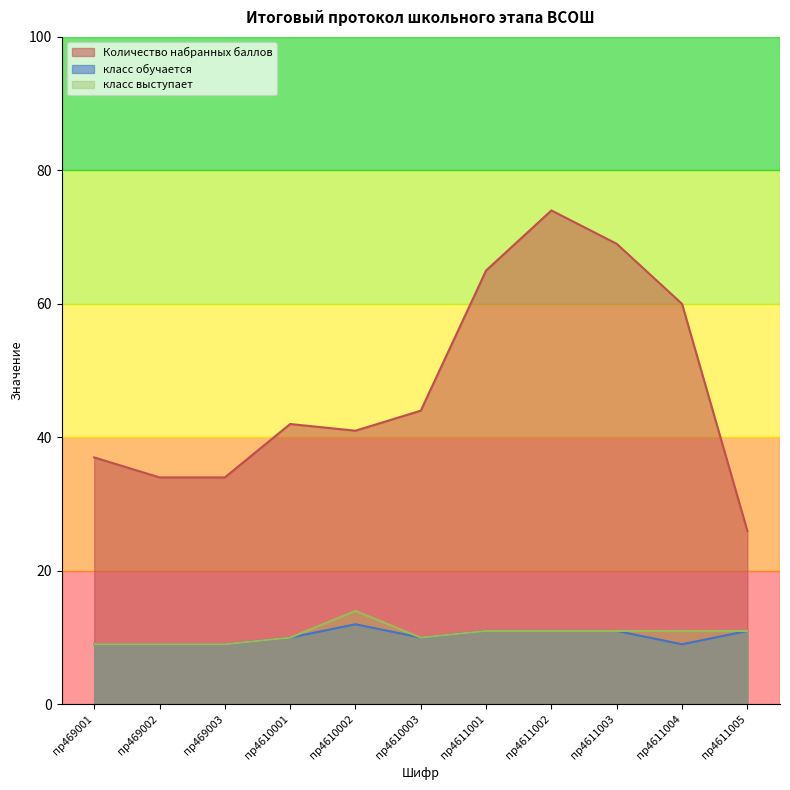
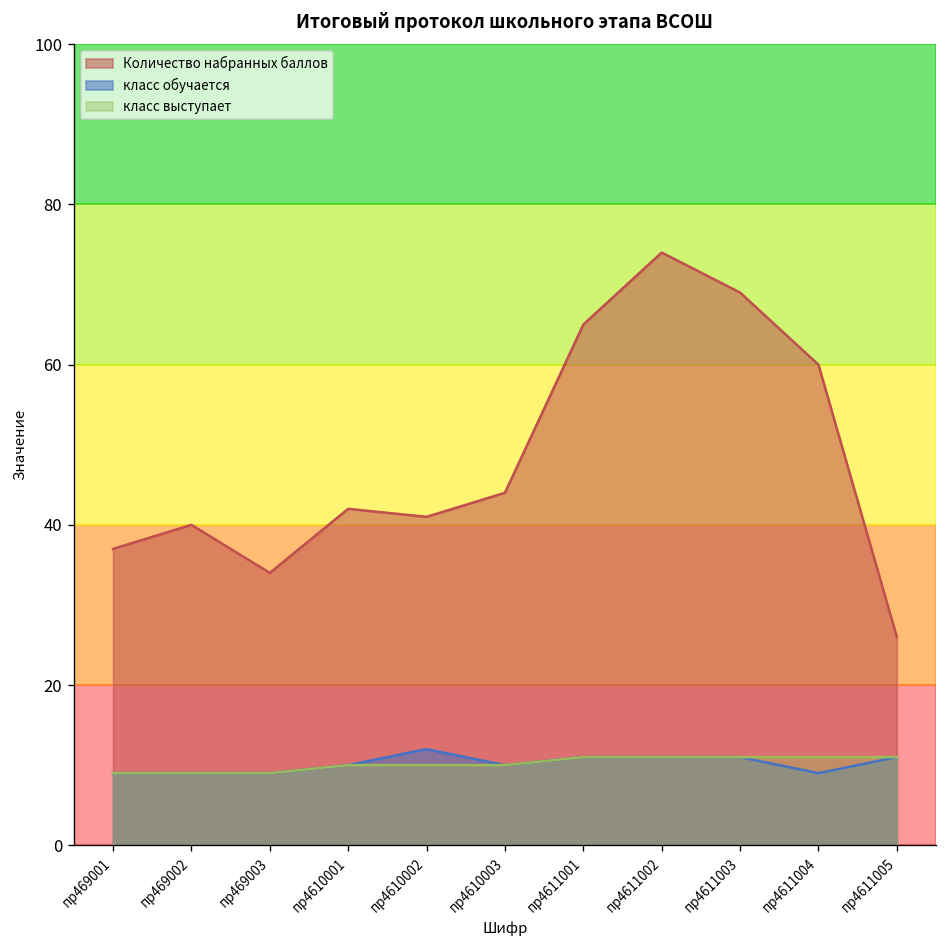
  {
    "Количество набранных баллов": {
      "пр469001": 37,
-     "пр469002": 34,
+     "пр469002": 40,
      "пр469003": 34,
      "пр4610001": 42,
      "пр4610002": 41,
      "пр4610003": 44,
      "пр4611001": 65,
      "пр4611002": 74,
      "пр4611003": 69,
      "пр4611004": 60,
      "пр4611005": 26
    },
    "класс обучается": {
      "пр4610002": 12,
      "пр4611004": 9
    },
    "класс выступает": {
-     "пр4610002": 14,
+     "пр4610002": 10,
      "пр4611004": 11
    }
  }
